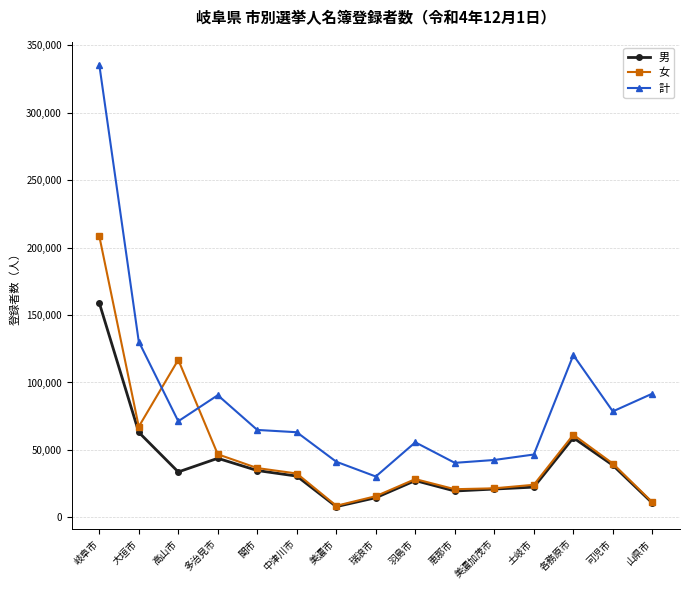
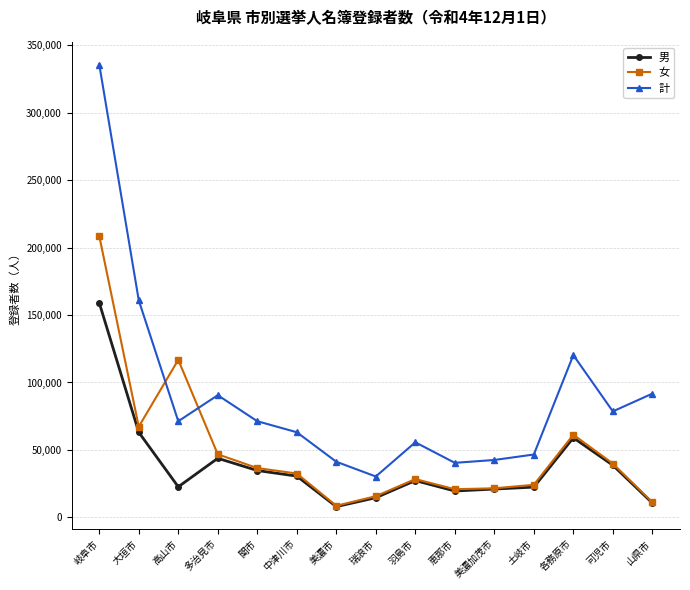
  {
    "男": {
      "岐阜市": "159,000",
      "大垣市": "63,000",
-     "高山市": "34,000",
+     "高山市": "23,000",
      "多治見市": "44,000",
      "中津川市": "31,000",
      "各務原市": "59,000"
    },
    "女": {
      "岐阜市": "209,000",
      "大垣市": "67,000",
      "高山市": "117,000",
      "多治見市": "47,000",
      "中津川市": "33,000",
      "各務原市": "61,000"
    },
    "計": {
      "岐阜市": "336,000",
-     "大垣市": "130,000",
+     "大垣市": "161,000",
      "高山市": "71,000",
      "多治見市": "91,000",
-     "関市": "65,000",
+     "関市": "71,000",
      "中津川市": "63,000",
      "美濃市": "41,000",
      "瑞浪市": "30,000",
      "羽島市": "56,000",
      "恵那市": "40,000",
      "美濃加茂市": "43,000",
      "土岐市": "47,000",
      "各務原市": "120,000",
      "可児市": "79,000",
      "山県市": "92,000"
    }
  }
